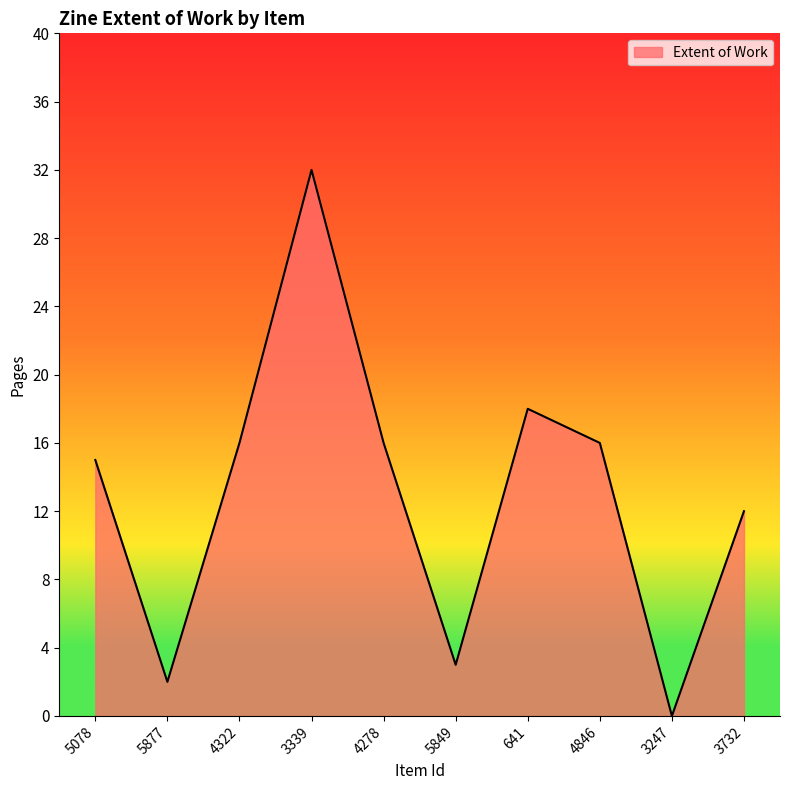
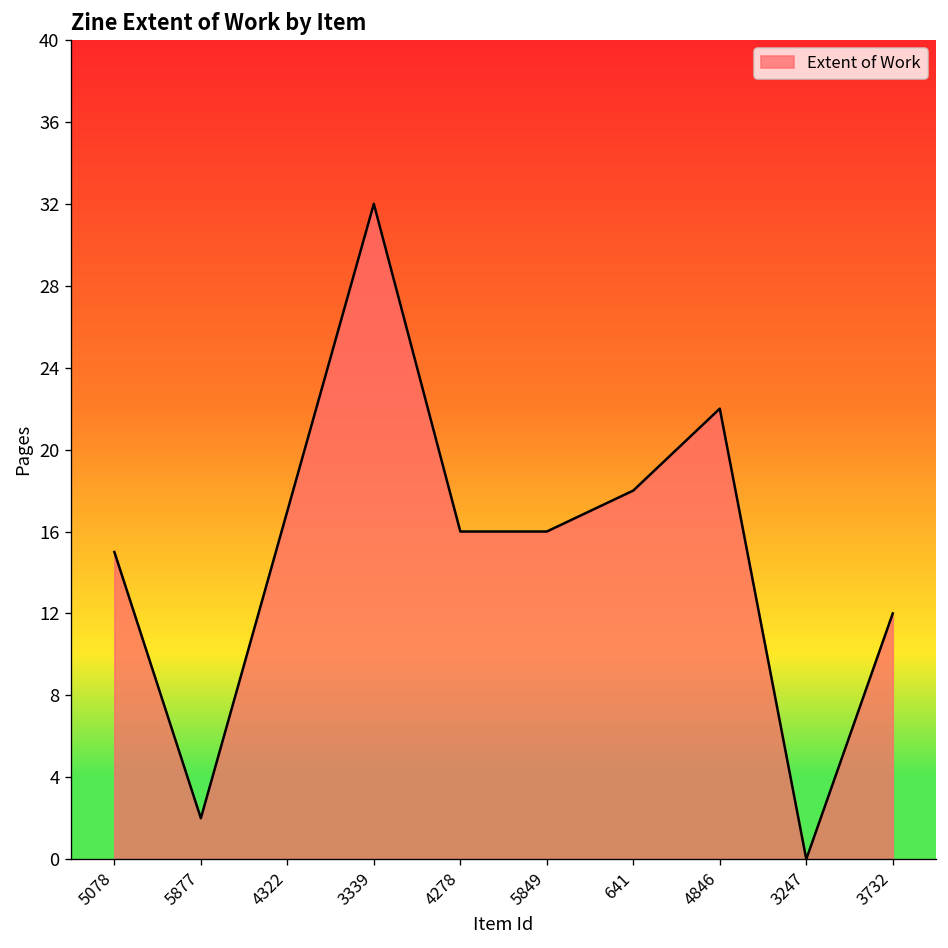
  {
    "5078": 15,
    "5877": 2,
-   "4322": 16,
+   "4322": 17,
    "3339": 32,
    "4278": 16,
-   "5849": 3,
+   "5849": 16,
    "641": 18,
-   "4846": 16,
+   "4846": 22,
    "3247": 0,
    "3732": 12
  }
